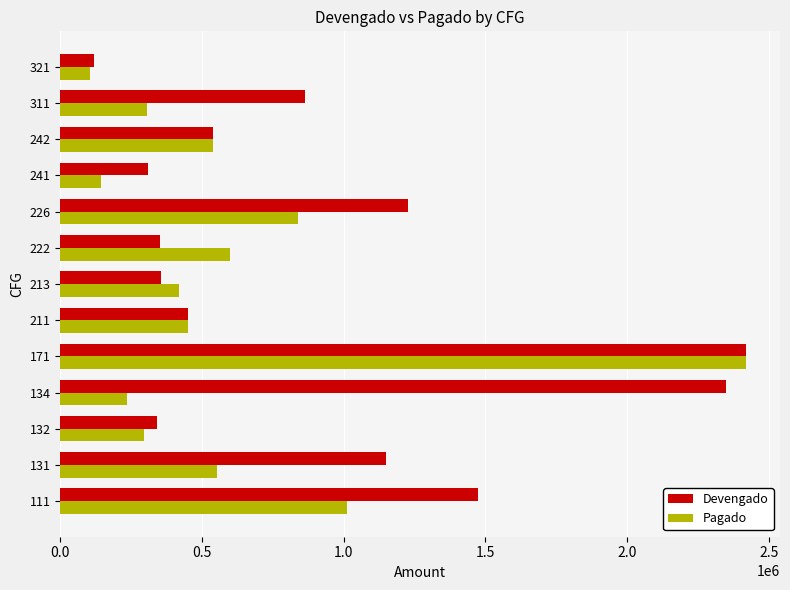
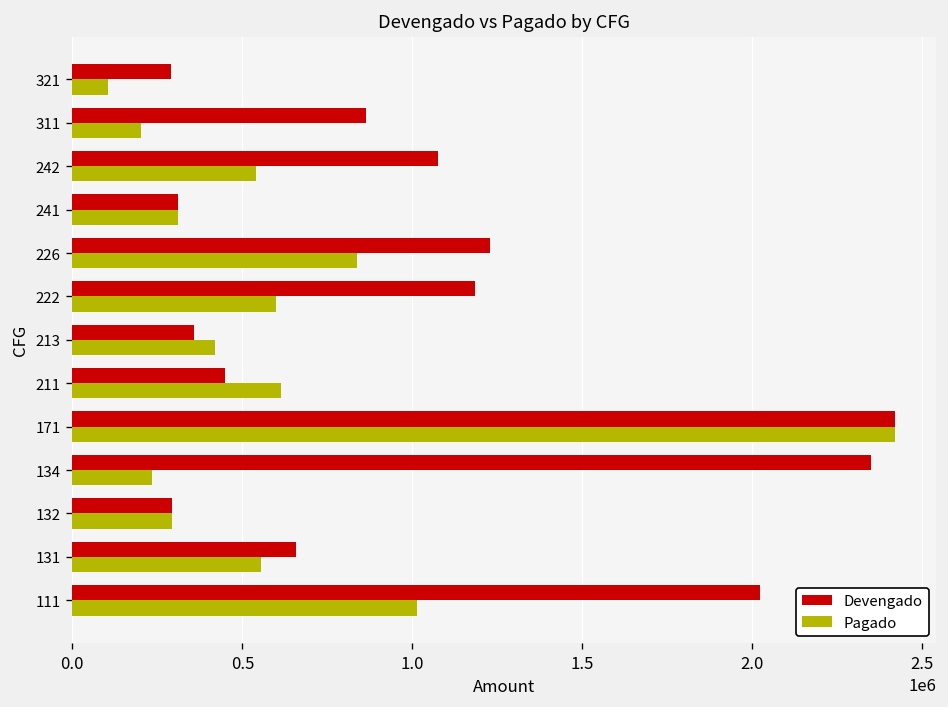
  {
    "Devengado": {
-     "321": 120000,
+     "321": 290000,
      "311": 860000,
-     "242": 540000,
+     "242": 1080000,
      "241": 310000,
      "226": 1230000,
-     "222": 350000,
+     "222": 1180000,
      "213": 360000,
      "211": 450000,
      "171": 2420000,
      "134": 2350000,
-     "132": 340000,
-     "131": 1150000,
-     "111": 1470000
+     "132": 290000,
+     "131": 660000,
+     "111": 2020000
    },
    "Pagado": {
      "321": 100000,
-     "311": 310000,
+     "311": 200000,
      "242": 540000,
-     "241": 140000,
+     "241": 310000,
      "226": 840000,
      "222": 600000,
      "213": 420000,
-     "211": 450000,
+     "211": 610000,
      "171": 2420000,
      "134": 240000,
      "132": 290000,
      "131": 550000,
      "111": 1010000
    }
  }
